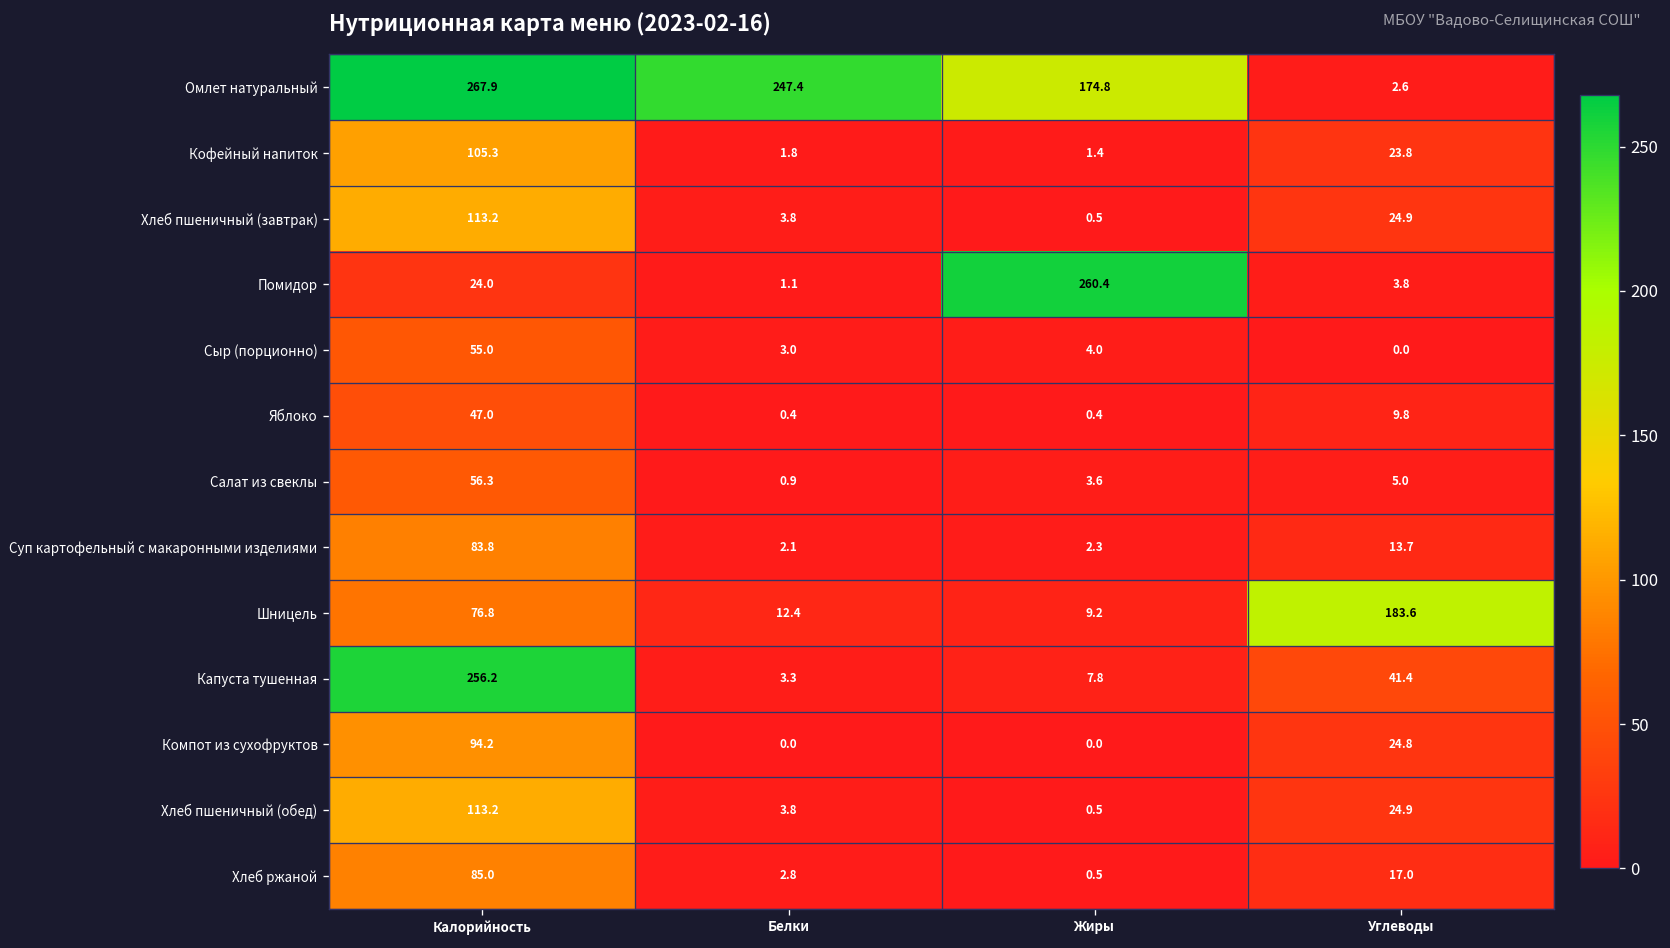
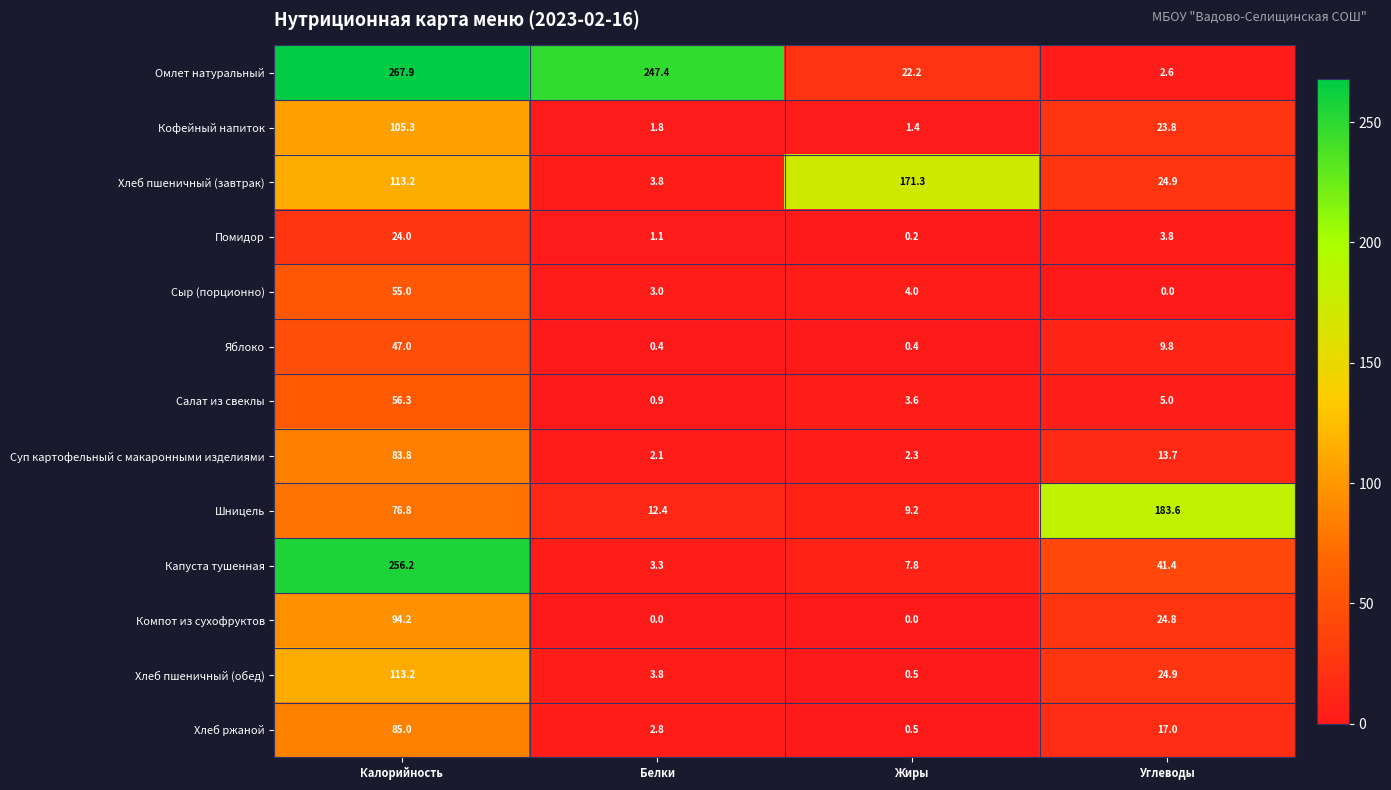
  {
    "Омлет натуральный": {
      "Калорийность": 267.9,
      "Белки": 247.4,
-     "Жиры": 174.8,
+     "Жиры": 22.2,
      "Углеводы": 2.6
    },
    "Кофейный напиток": {
      "Калорийность": 105.3,
      "Белки": 1.8,
      "Жиры": 1.4,
      "Углеводы": 23.8
    },
    "Хлеб пшеничный (завтрак)": {
      "Калорийность": 113.2,
      "Белки": 3.8,
-     "Жиры": 0.5,
+     "Жиры": 171.3,
      "Углеводы": 24.9
    },
    "Помидор": {
      "Калорийность": 24.0,
      "Белки": 1.1,
-     "Жиры": 260.4,
+     "Жиры": 0.2,
      "Углеводы": 3.8
    },
    "Сыр (порционно)": {
      "Калорийность": 55.0,
      "Белки": 3.0,
      "Жиры": 4.0,
      "Углеводы": 0.0
    },
    "Яблоко": {
      "Калорийность": 47.0,
      "Белки": 0.4,
      "Жиры": 0.4,
      "Углеводы": 9.8
    },
    "Салат из свеклы": {
      "Калорийность": 56.3,
      "Белки": 0.9,
      "Жиры": 3.6,
      "Углеводы": 5.0
    },
    "Суп картофельный с макаронными изделиями": {
      "Калорийность": 83.8,
      "Белки": 2.1,
      "Жиры": 2.3,
      "Углеводы": 13.7
    },
    "Шницель": {
      "Калорийность": 76.8,
      "Белки": 12.4,
      "Жиры": 9.2,
      "Углеводы": 183.6
    },
    "Капуста тушенная": {
      "Калорийность": 256.2,
      "Белки": 3.3,
      "Жиры": 7.8,
      "Углеводы": 41.4
    },
    "Компот из сухофруктов": {
      "Калорийность": 94.2,
      "Белки": 0.0,
      "Жиры": 0.0,
      "Углеводы": 24.8
    },
    "Хлеб пшеничный (обед)": {
      "Калорийность": 113.2,
      "Белки": 3.8,
      "Жиры": 0.5,
      "Углеводы": 24.9
    },
    "Хлеб ржаной": {
      "Калорийность": 85.0,
      "Белки": 2.8,
      "Жиры": 0.5,
      "Углеводы": 17.0
    }
  }
